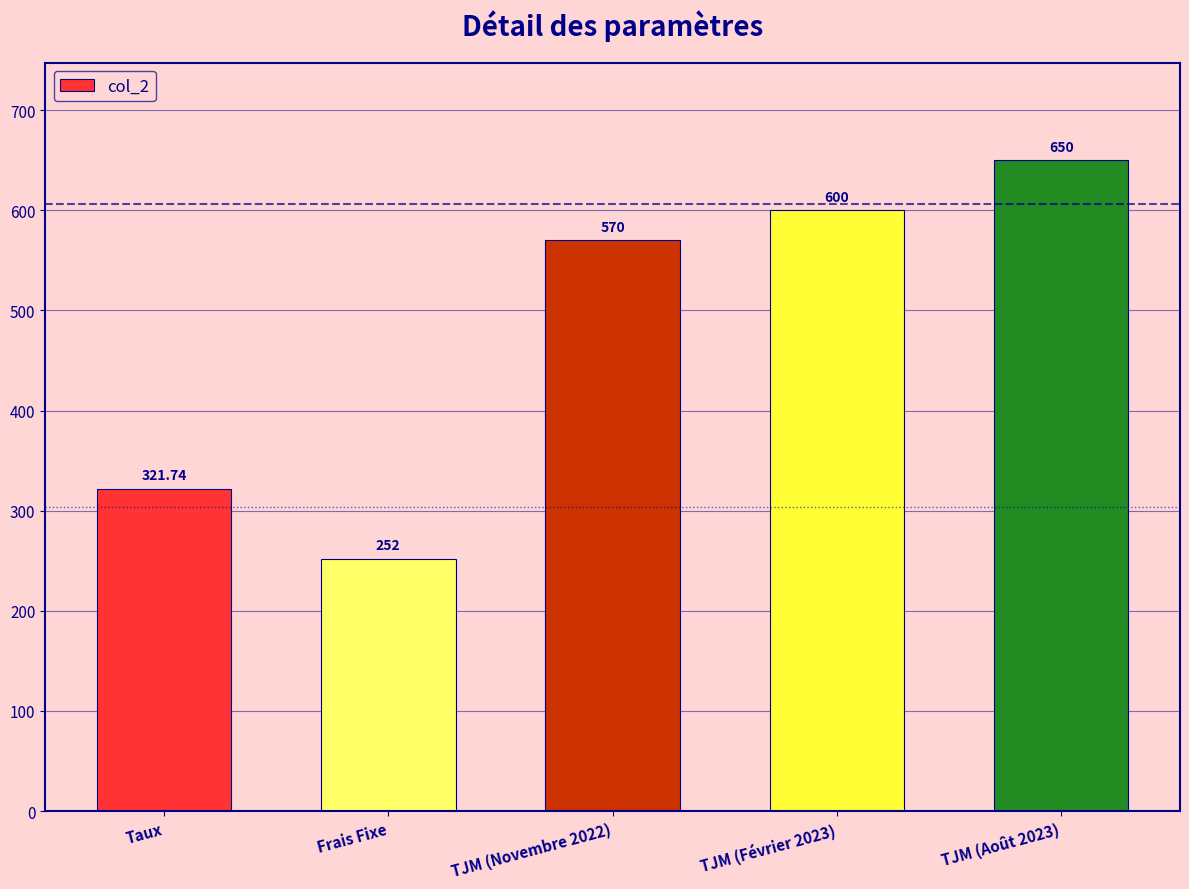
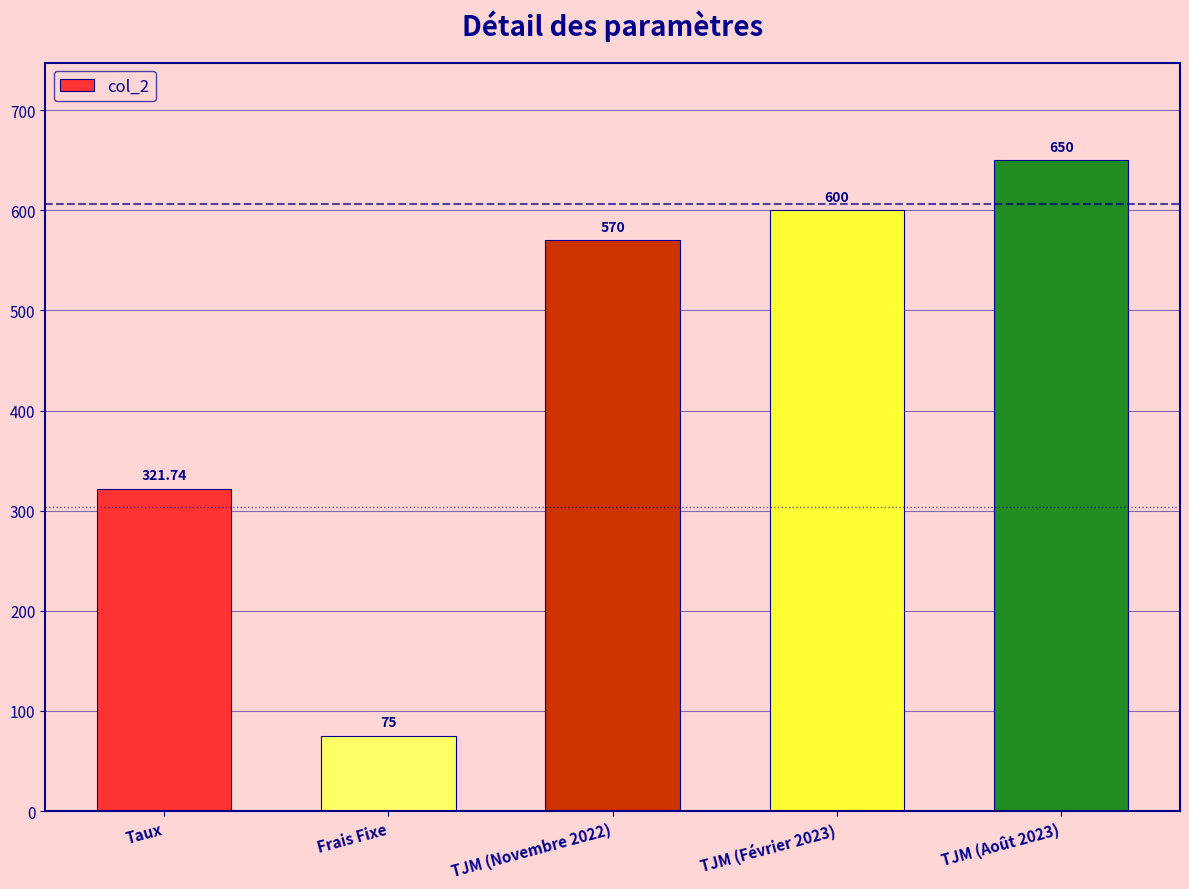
  {
    "Taux": 321.74,
-   "Frais Fixe": 252,
+   "Frais Fixe": 75,
    "TJM (Novembre 2022)": 570,
    "TJM (Février 2023)": 600,
    "TJM (Août 2023)": 650
  }
